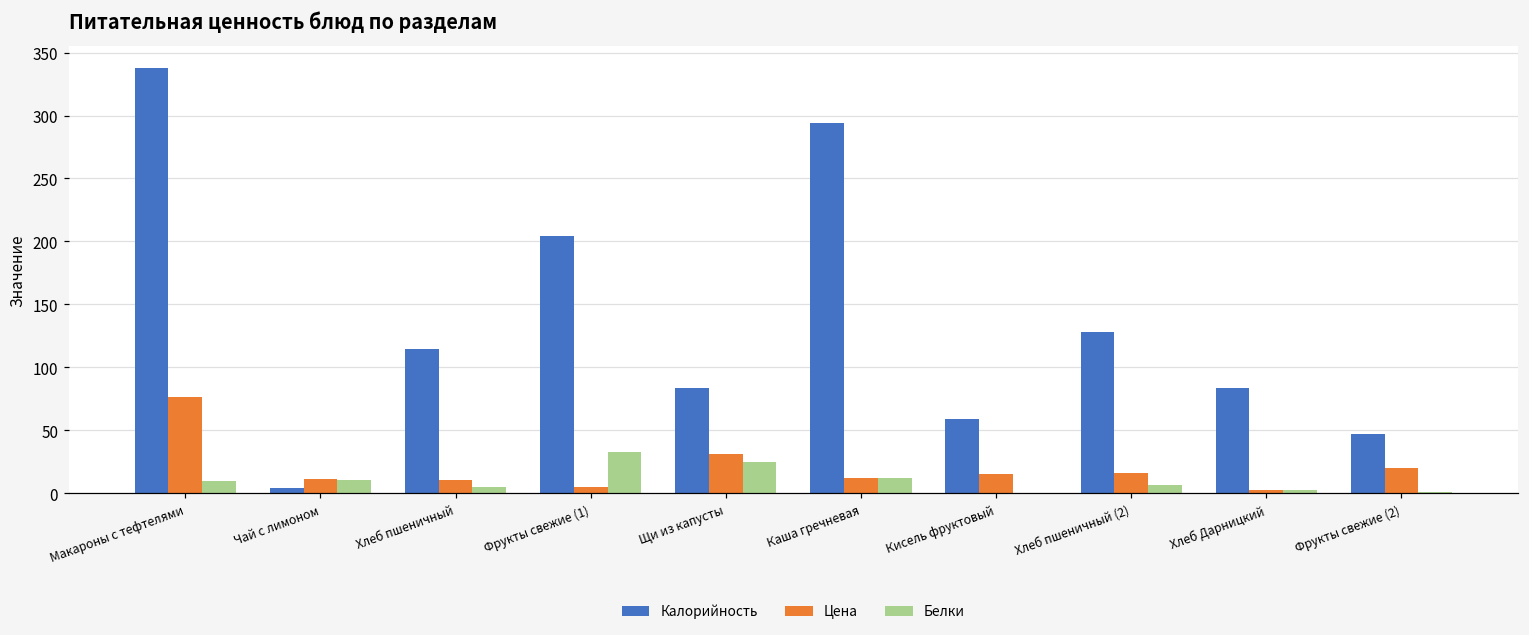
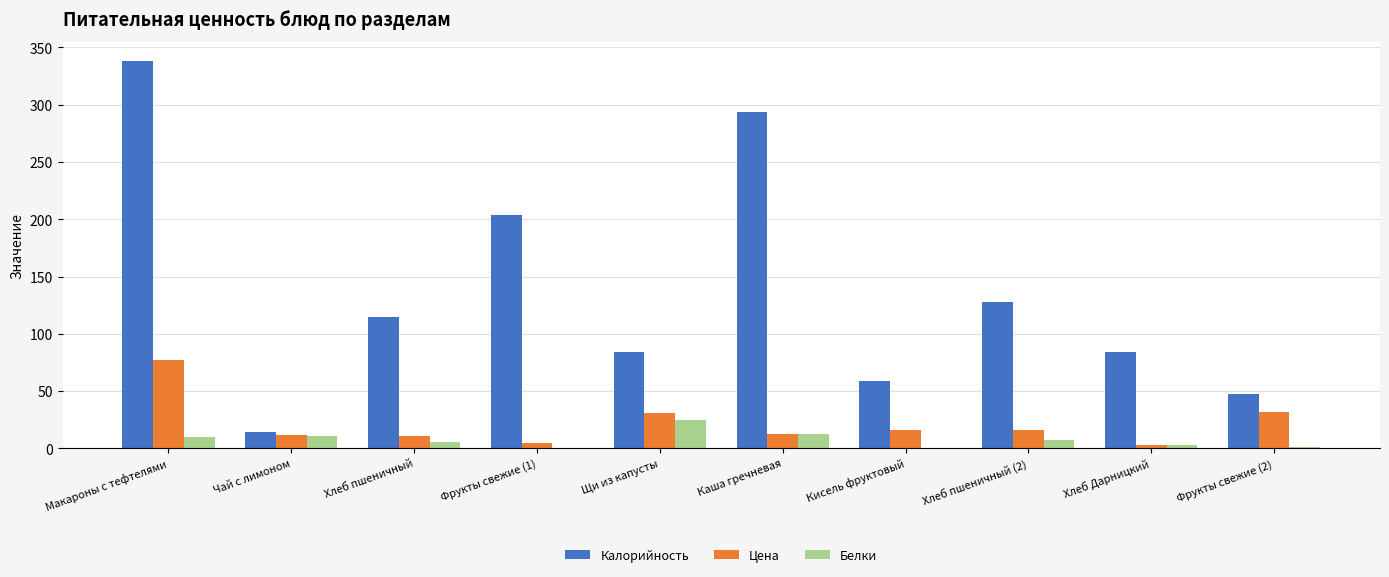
  {
    "Калорийность": {
      "Макароны с тефтелями": 338,
-     "Чай с лимоном": 4,
+     "Чай с лимоном": 14,
      "Хлеб пшеничный": 115,
      "Фрукты свежие (1)": 204,
      "Щи из капусты": 84,
      "Каша гречневая": 294,
      "Кисель фруктовый": 59,
      "Хлеб пшеничный (2)": 128,
      "Хлеб Дарницкий": 84,
      "Фрукты свежие (2)": 47
    },
    "Цена": {
      "Макароны с тефтелями": 77,
      "Чай с лимоном": 11,
      "Хлеб пшеничный": 11,
      "Фрукты свежие (1)": 5,
      "Щи из капусты": 31,
      "Каша гречневая": 13,
      "Кисель фруктовый": 16,
      "Хлеб пшеничный (2)": 16,
      "Хлеб Дарницкий": 3,
-     "Фрукты свежие (2)": 20
+     "Фрукты свежие (2)": 32
    },
    "Белки": {
      "Макароны с тефтелями": 10,
      "Чай с лимоном": 11,
      "Хлеб пшеничный": 5,
-     "Фрукты свежие (1)": 33,
+     "Фрукты свежие (1)": 0,
      "Щи из капусты": 25,
      "Каша гречневая": 12,
      "Кисель фруктовый": 0,
      "Хлеб пшеничный (2)": 7,
      "Хлеб Дарницкий": 3
    }
  }
